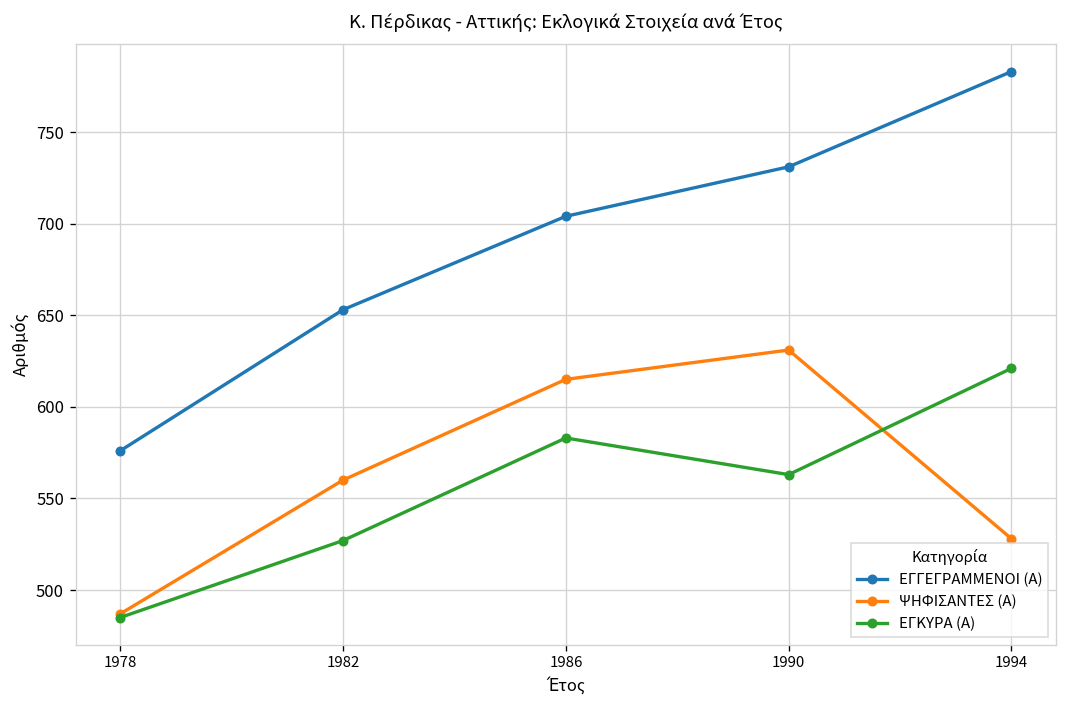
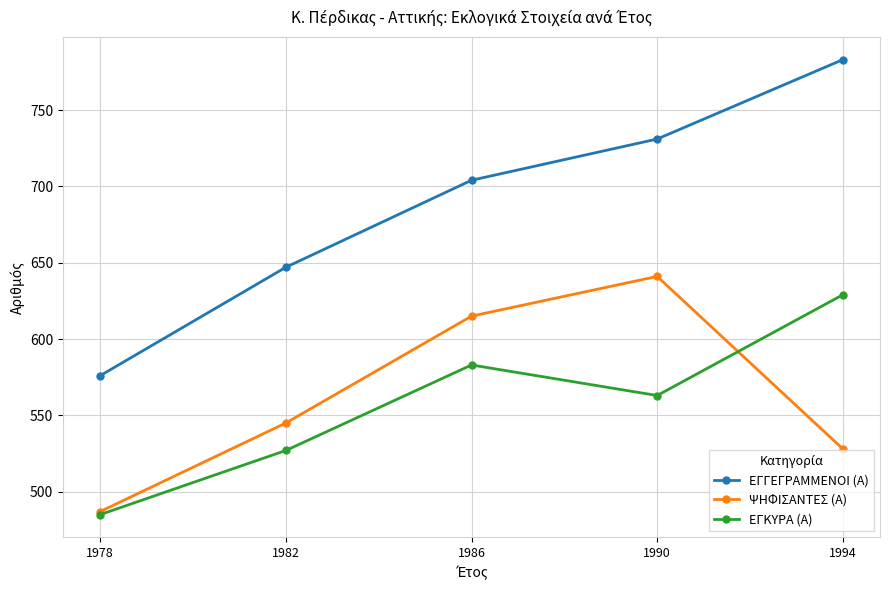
  {
    "ΕΓΓΕΓΡΑΜΜΕΝΟΙ (Α)": {
      "1978": 576,
-     "1982": 653,
+     "1982": 647,
      "1986": 704,
      "1990": 731,
      "1994": 783
    },
    "ΨΗΦΙΣΑΝΤΕΣ (Α)": {
      "1978": 487,
-     "1982": 560,
+     "1982": 545,
      "1986": 615,
-     "1990": 631,
+     "1990": 641,
      "1994": 528
    },
    "ΕΓΚΥΡΑ (Α)": {
      "1978": 485,
      "1982": 527,
      "1986": 583,
      "1990": 563,
-     "1994": 621
+     "1994": 629
    }
  }
